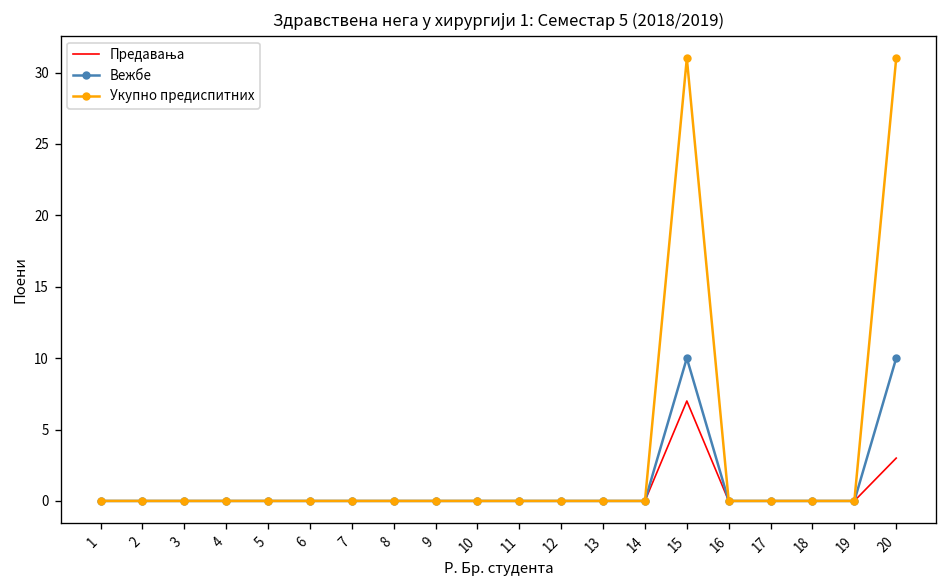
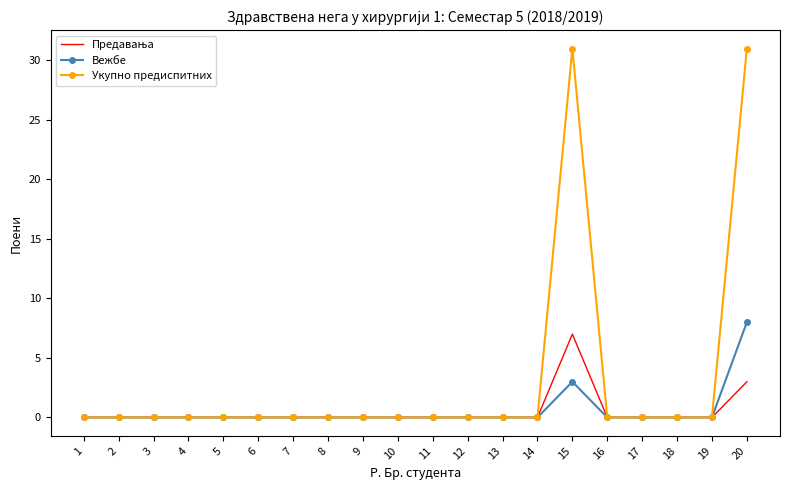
  {
    "Предавања": {
      "15": 7,
      "20": 3
    },
    "Вежбе": {
-     "15": 10,
-     "20": 10
+     "15": 3,
+     "20": 8
    },
    "Укупно предиспитних": {
      "15": 31,
      "20": 31
    }
  }
